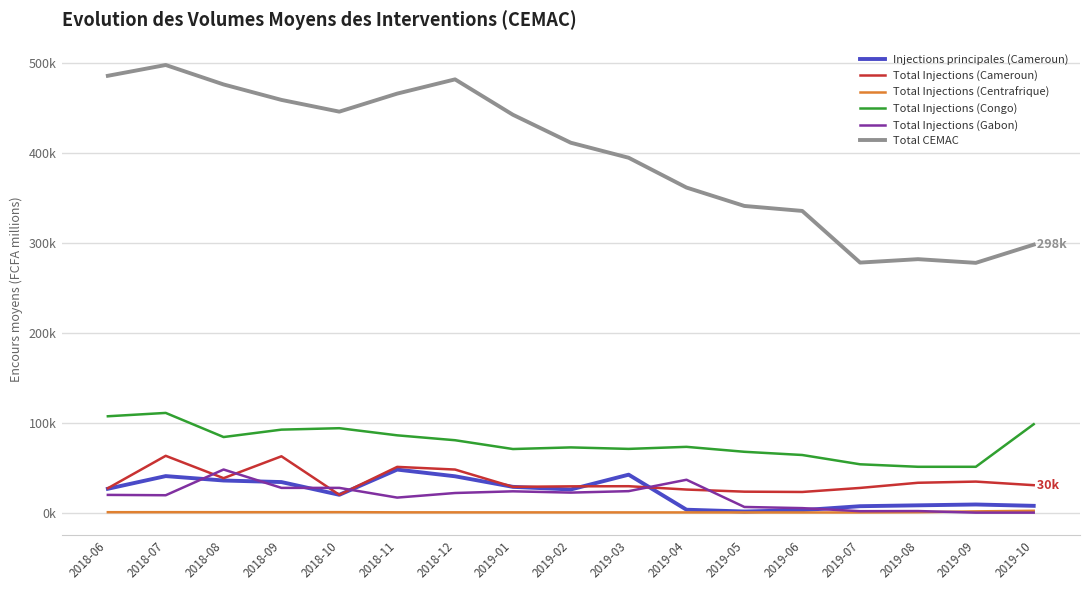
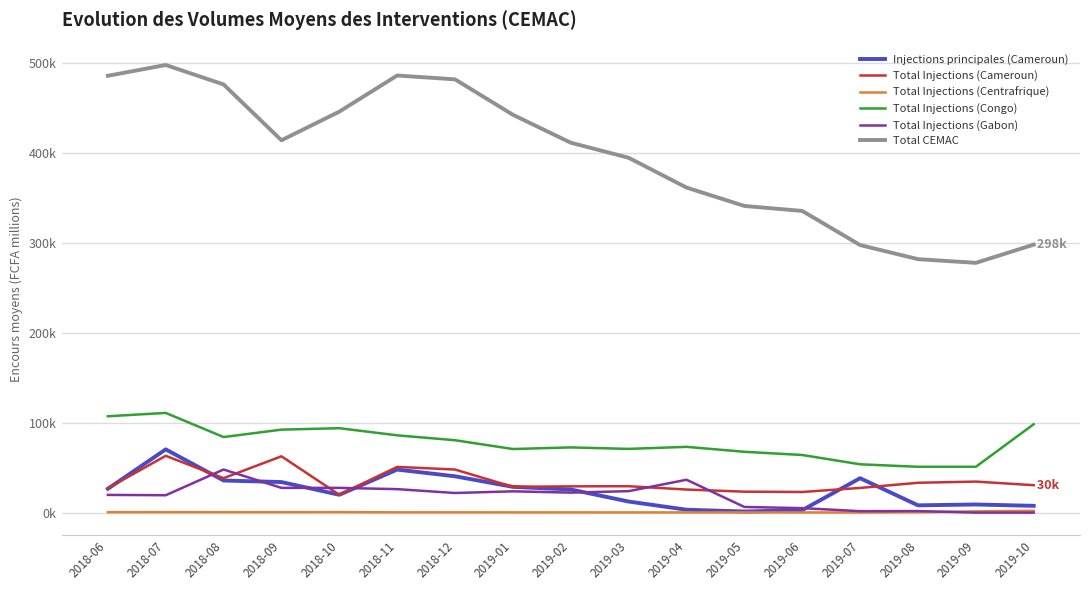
  {
    "Injections principales (Cameroun)": {
-     "2018-07": "40000",
+     "2018-07": "70000",
      "2018-09": "30000",
      "2018-11": "50000",
      "2018-12": "40000",
      "2019-02": "30000",
-     "2019-03": "40000",
+     "2019-03": "10000",
      "2019-04": "0",
-     "2019-07": "10000",
+     "2019-07": "40000",
      "2019-08": "10000",
      "2019-09": "10000",
      "2019-10": "10000"
    },
    "Total Injections (Cameroun)": {
      "2019-10": "30k"
    },
    "Total Injections (Centrafrique)": {
      "2018-06": "0",
      "2018-07": "0",
      "2018-08": "0",
      "2018-09": "0",
      "2018-10": "0",
      "2018-11": "0",
      "2018-12": "0",
      "2019-01": "0",
      "2019-02": "0",
      "2019-03": "0",
      "2019-04": "0"
    },
    "Total Injections (Congo)": {
      "2018-06": "110000",
      "2018-07": "110000",
      "2018-08": "80000",
      "2018-09": "90000",
      "2018-10": "90000",
      "2018-11": "90000",
      "2018-12": "80000",
      "2019-01": "70000",
      "2019-02": "70000",
      "2019-03": "70000",
      "2019-04": "70000",
      "2019-05": "70000",
      "2019-06": "60000",
      "2019-07": "50000",
      "2019-08": "50000",
      "2019-09": "50000",
      "2019-10": "100000"
    },
    "Total Injections (Gabon)": {
      "2018-06": "20000",
      "2018-07": "20000",
      "2018-08": "50000",
      "2018-09": "30000",
      "2018-10": "30000",
-     "2018-11": "20000",
+     "2018-11": "30000",
      "2018-12": "20000",
      "2019-01": "20000",
      "2019-02": "20000",
      "2019-03": "20000",
      "2019-04": "40000",
      "2019-05": "10000"
    },
    "Total CEMAC": {
      "2018-06": "490000",
      "2018-07": "500000",
      "2018-08": "480000",
-     "2018-09": "460000",
+     "2018-09": "410000",
      "2018-10": "450000",
-     "2018-11": "470000",
+     "2018-11": "490000",
      "2018-12": "480000",
      "2019-01": "440000",
      "2019-02": "410000",
      "2019-03": "390000",
      "2019-04": "360000",
      "2019-05": "340000",
      "2019-06": "340000",
-     "2019-07": "280000",
+     "2019-07": "300000",
      "2019-08": "280000",
      "2019-09": "280000"
    }
  }
